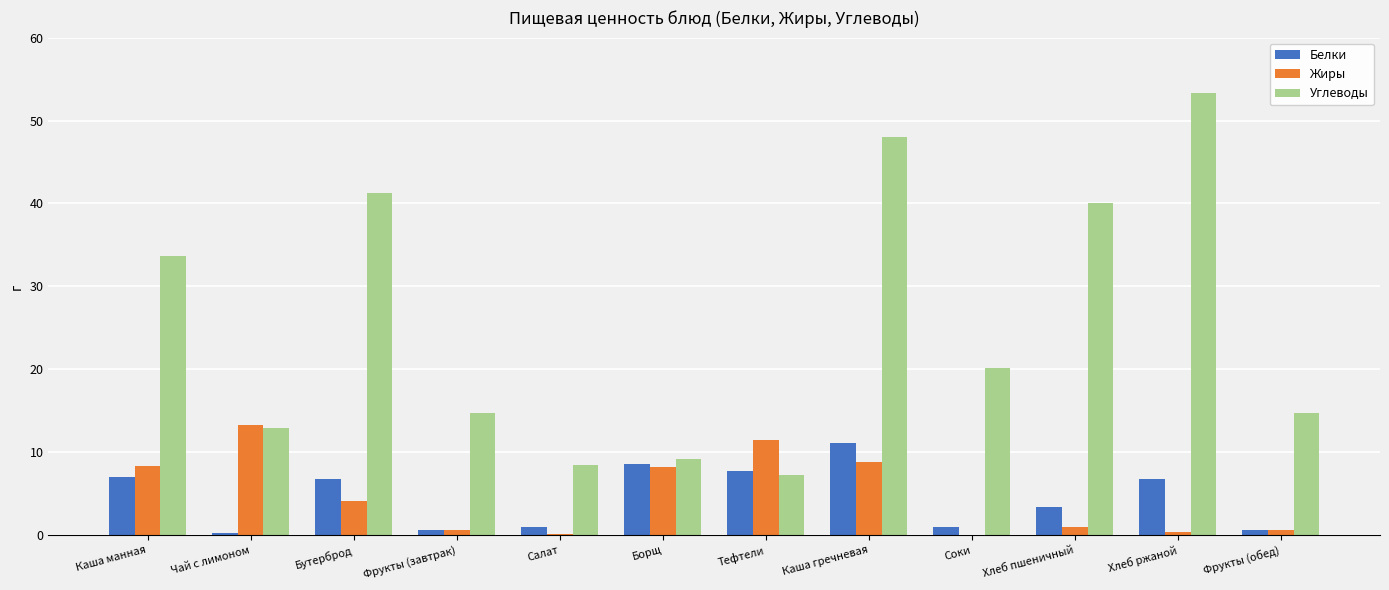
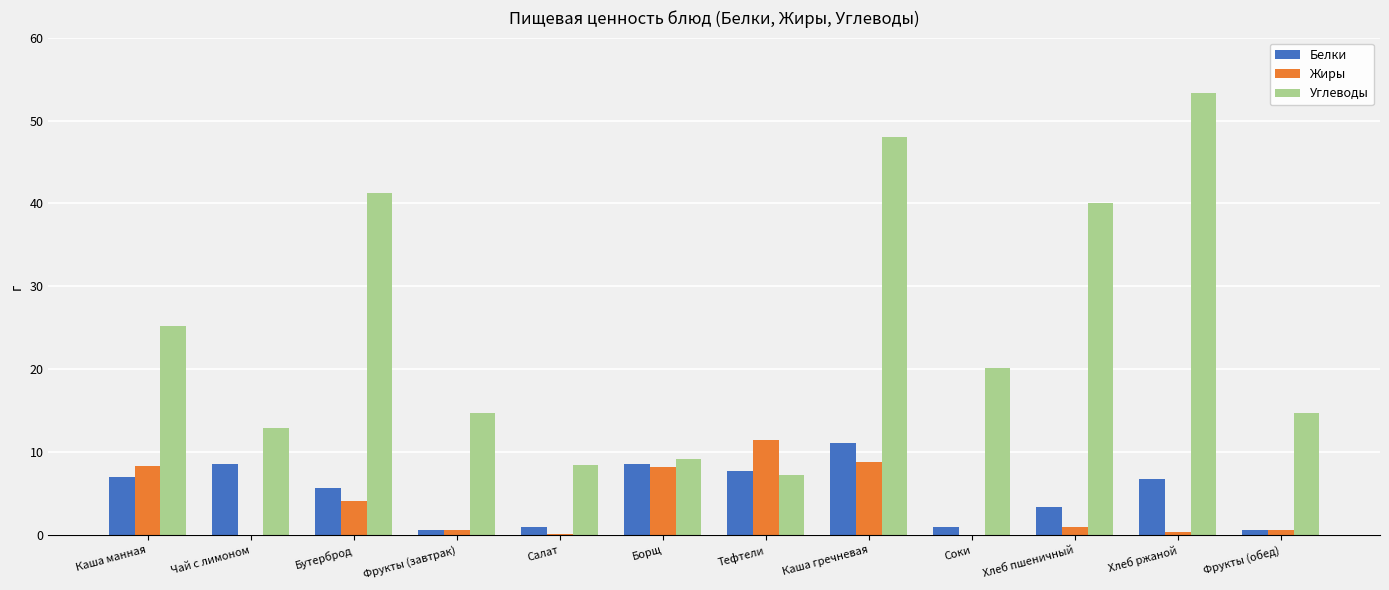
  {
    "Белки": {
      "Каша манная": 7,
-     "Чай с лимоном": 0,
-     "Бутерброд": 7,
+     "Чай с лимоном": 9,
+     "Бутерброд": 6,
      "Фрукты (завтрак)": 1,
      "Салат": 1,
      "Борщ": 9,
      "Тефтели": 8,
      "Каша гречневая": 11,
      "Соки": 1,
      "Хлеб пшеничный": 3,
      "Хлеб ржаной": 7,
      "Фрукты (обед)": 1
    },
    "Жиры": {
      "Каша манная": 8,
-     "Чай с лимоном": 13,
+     "Чай с лимоном": 0,
      "Бутерброд": 4,
      "Фрукты (завтрак)": 1,
      "Борщ": 8,
      "Тефтели": 12,
      "Каша гречневая": 9,
      "Соки": 0,
      "Хлеб пшеничный": 1,
      "Хлеб ржаной": 0,
      "Фрукты (обед)": 1
    },
    "Углеводы": {
-     "Каша манная": 34,
+     "Каша манная": 25,
      "Чай с лимоном": 13,
      "Бутерброд": 41,
      "Фрукты (завтрак)": 15,
      "Салат": 8,
      "Борщ": 9,
      "Тефтели": 7,
      "Каша гречневая": 48,
      "Соки": 20,
      "Хлеб пшеничный": 40,
      "Хлеб ржаной": 53,
      "Фрукты (обед)": 15
    }
  }
